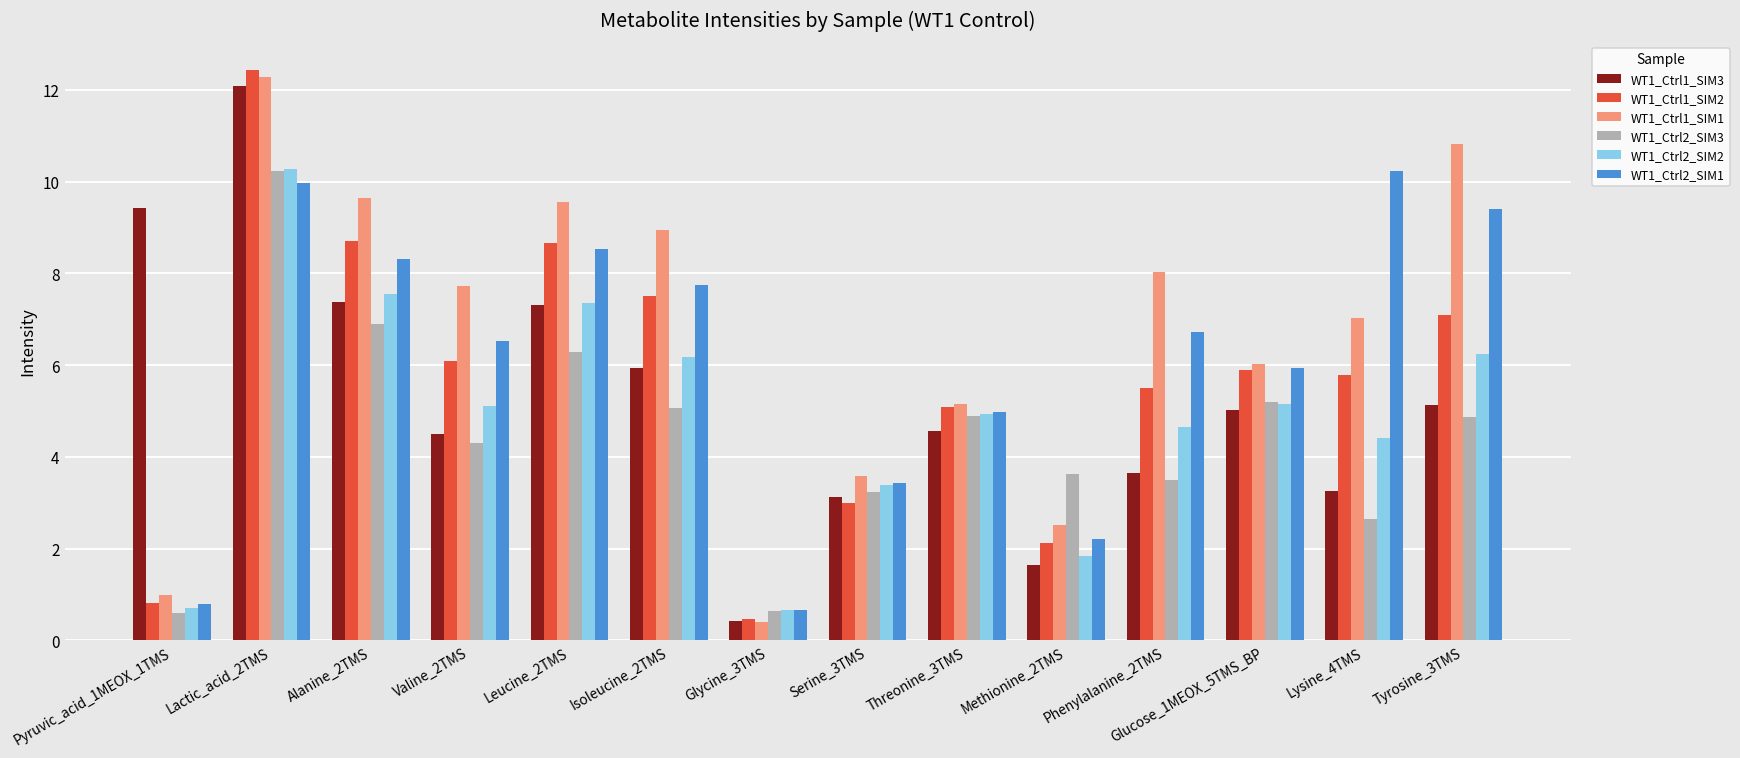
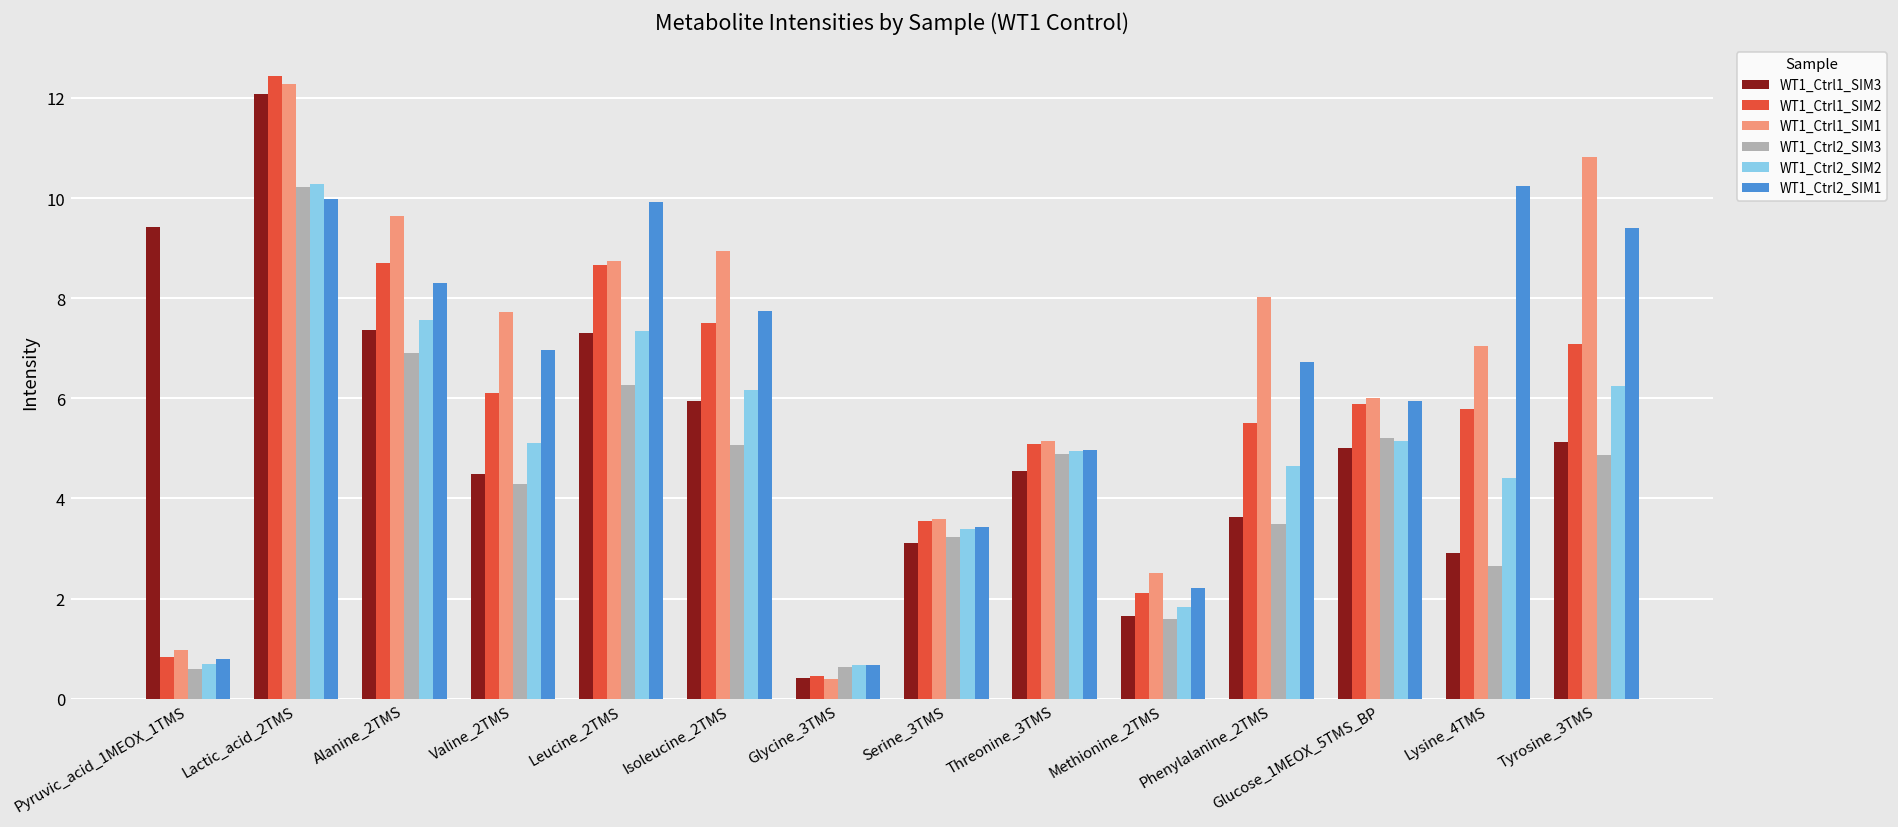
  {
    "WT1_Ctrl1_SIM3": {
      "Pyruvic_acid_1MEOX_1TMS": 9.4,
      "Lactic_acid_2TMS": 12.1,
      "Alanine_2TMS": 7.4,
      "Valine_2TMS": 4.5,
      "Leucine_2TMS": 7.3,
      "Isoleucine_2TMS": 5.9,
      "Glycine_3TMS": 0.4,
      "Serine_3TMS": 3.1,
      "Threonine_3TMS": 4.6,
      "Methionine_2TMS": 1.6,
      "Phenylalanine_2TMS": 3.6,
      "Glucose_1MEOX_5TMS_BP": 5.0,
-     "Lysine_4TMS": 3.2,
+     "Lysine_4TMS": 2.9,
      "Tyrosine_3TMS": 5.1
    },
    "WT1_Ctrl1_SIM2": {
      "Pyruvic_acid_1MEOX_1TMS": 0.8,
      "Lactic_acid_2TMS": 12.4,
      "Alanine_2TMS": 8.7,
      "Valine_2TMS": 6.1,
      "Leucine_2TMS": 8.7,
      "Isoleucine_2TMS": 7.5,
      "Glycine_3TMS": 0.5,
-     "Serine_3TMS": 3.0,
+     "Serine_3TMS": 3.5,
      "Threonine_3TMS": 5.1,
      "Methionine_2TMS": 2.1,
      "Phenylalanine_2TMS": 5.5,
      "Glucose_1MEOX_5TMS_BP": 5.9,
      "Lysine_4TMS": 5.8,
      "Tyrosine_3TMS": 7.1
    },
    "WT1_Ctrl1_SIM1": {
      "Pyruvic_acid_1MEOX_1TMS": 1.0,
      "Lactic_acid_2TMS": 12.3,
      "Alanine_2TMS": 9.6,
      "Valine_2TMS": 7.7,
-     "Leucine_2TMS": 9.5,
+     "Leucine_2TMS": 8.7,
      "Isoleucine_2TMS": 8.9,
      "Glycine_3TMS": 0.4,
      "Serine_3TMS": 3.6,
      "Threonine_3TMS": 5.1,
      "Methionine_2TMS": 2.5,
      "Phenylalanine_2TMS": 8.0,
      "Glucose_1MEOX_5TMS_BP": 6.0,
      "Lysine_4TMS": 7.0,
      "Tyrosine_3TMS": 10.8
    },
    "WT1_Ctrl2_SIM3": {
      "Pyruvic_acid_1MEOX_1TMS": 0.6,
      "Lactic_acid_2TMS": 10.2,
      "Alanine_2TMS": 6.9,
      "Valine_2TMS": 4.3,
      "Leucine_2TMS": 6.3,
      "Isoleucine_2TMS": 5.1,
      "Glycine_3TMS": 0.6,
      "Serine_3TMS": 3.2,
      "Threonine_3TMS": 4.9,
-     "Methionine_2TMS": 3.6,
+     "Methionine_2TMS": 1.6,
      "Phenylalanine_2TMS": 3.5,
      "Glucose_1MEOX_5TMS_BP": 5.2,
      "Lysine_4TMS": 2.6,
      "Tyrosine_3TMS": 4.9
    },
    "WT1_Ctrl2_SIM2": {
      "Pyruvic_acid_1MEOX_1TMS": 0.7,
      "Lactic_acid_2TMS": 10.3,
      "Alanine_2TMS": 7.6,
      "Valine_2TMS": 5.1,
      "Leucine_2TMS": 7.4,
      "Isoleucine_2TMS": 6.2,
      "Glycine_3TMS": 0.7,
      "Serine_3TMS": 3.4,
      "Threonine_3TMS": 4.9,
      "Methionine_2TMS": 1.8,
      "Phenylalanine_2TMS": 4.7,
      "Glucose_1MEOX_5TMS_BP": 5.2,
      "Lysine_4TMS": 4.4,
      "Tyrosine_3TMS": 6.2
    },
    "WT1_Ctrl2_SIM1": {
      "Pyruvic_acid_1MEOX_1TMS": 0.8,
      "Lactic_acid_2TMS": 10.0,
      "Alanine_2TMS": 8.3,
-     "Valine_2TMS": 6.5,
-     "Leucine_2TMS": 8.5,
+     "Valine_2TMS": 7.0,
+     "Leucine_2TMS": 9.9,
      "Isoleucine_2TMS": 7.7,
      "Glycine_3TMS": 0.7,
      "Serine_3TMS": 3.4,
      "Threonine_3TMS": 5.0,
      "Methionine_2TMS": 2.2,
      "Phenylalanine_2TMS": 6.7,
      "Glucose_1MEOX_5TMS_BP": 5.9,
      "Lysine_4TMS": 10.2,
      "Tyrosine_3TMS": 9.4
    }
  }
